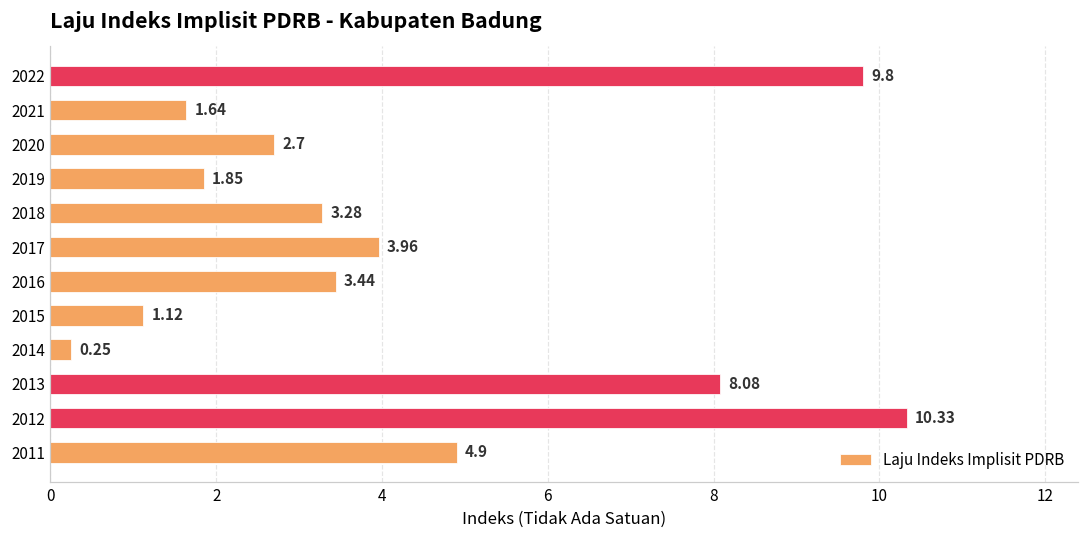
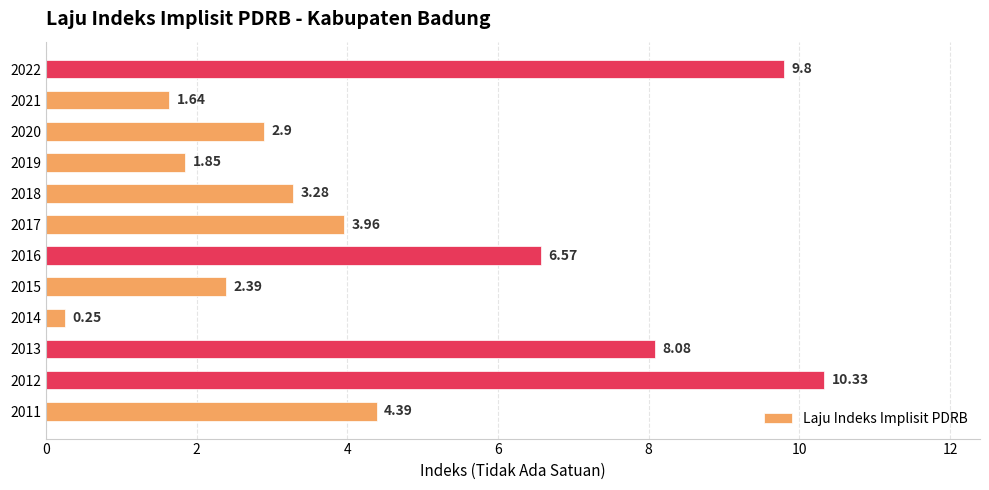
  {
    "2022": 9.8,
    "2021": 1.64,
-   "2020": 2.7,
+   "2020": 2.9,
    "2019": 1.85,
    "2018": 3.28,
    "2017": 3.96,
-   "2016": 3.44,
-   "2015": 1.12,
+   "2016": 6.57,
+   "2015": 2.39,
    "2014": 0.25,
    "2013": 8.08,
    "2012": 10.33,
-   "2011": 4.9
+   "2011": 4.39
  }
